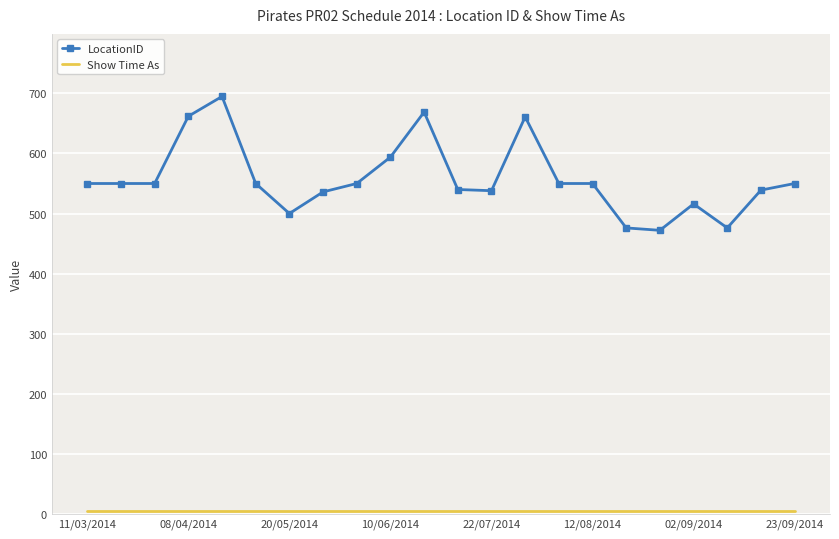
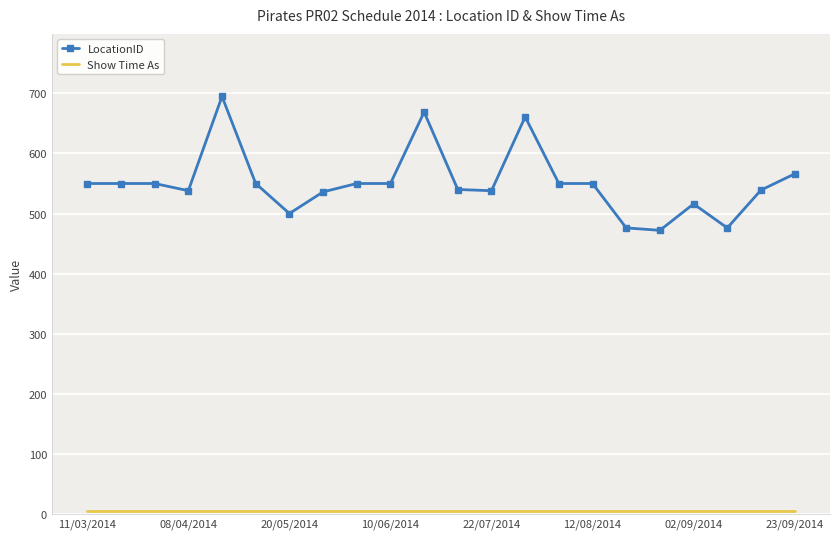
  {
    "LocationID": {
      "11/03/2014": 550,
-     "08/04/2014": 660,
+     "08/04/2014": 540,
      "20/05/2014": 500,
-     "10/06/2014": 590,
+     "10/06/2014": 550,
      "22/07/2014": 540,
      "12/08/2014": 550,
      "02/09/2014": 520,
-     "23/09/2014": 550
+     "23/09/2014": 570
    },
    "Show Time As": {
      "11/03/2014": 0,
      "08/04/2014": 0,
      "20/05/2014": 0,
      "10/06/2014": 0,
      "22/07/2014": 0,
      "12/08/2014": 0,
      "02/09/2014": 0,
      "23/09/2014": 0
    }
  }
